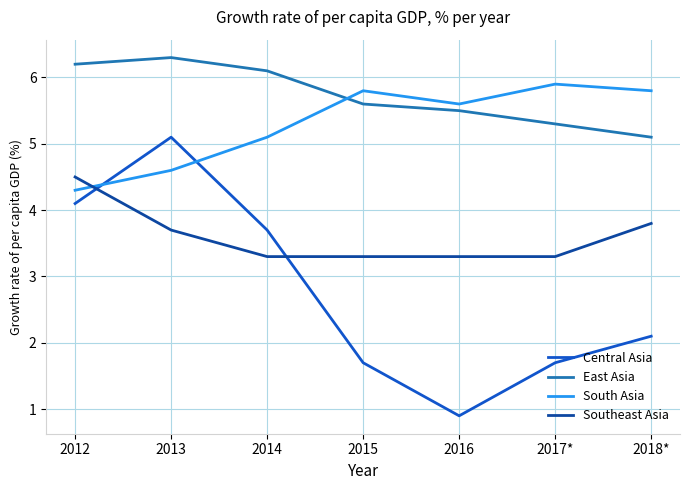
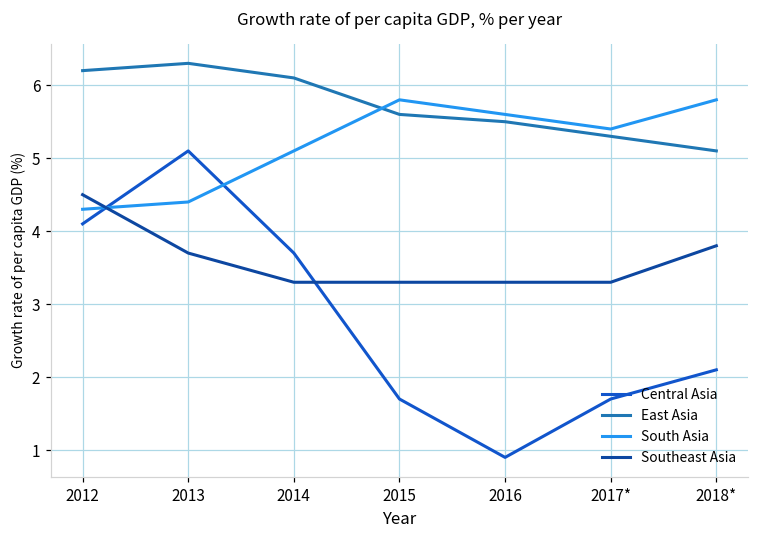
  {
    "South Asia": {
      "2012": 4.3,
-     "2013": 4.6,
+     "2013": 4.4,
      "2014": 5.1,
      "2015": 5.8,
      "2016": 5.6,
-     "2017*": 5.9,
+     "2017*": 5.4,
      "2018*": 5.8
    }
  }
